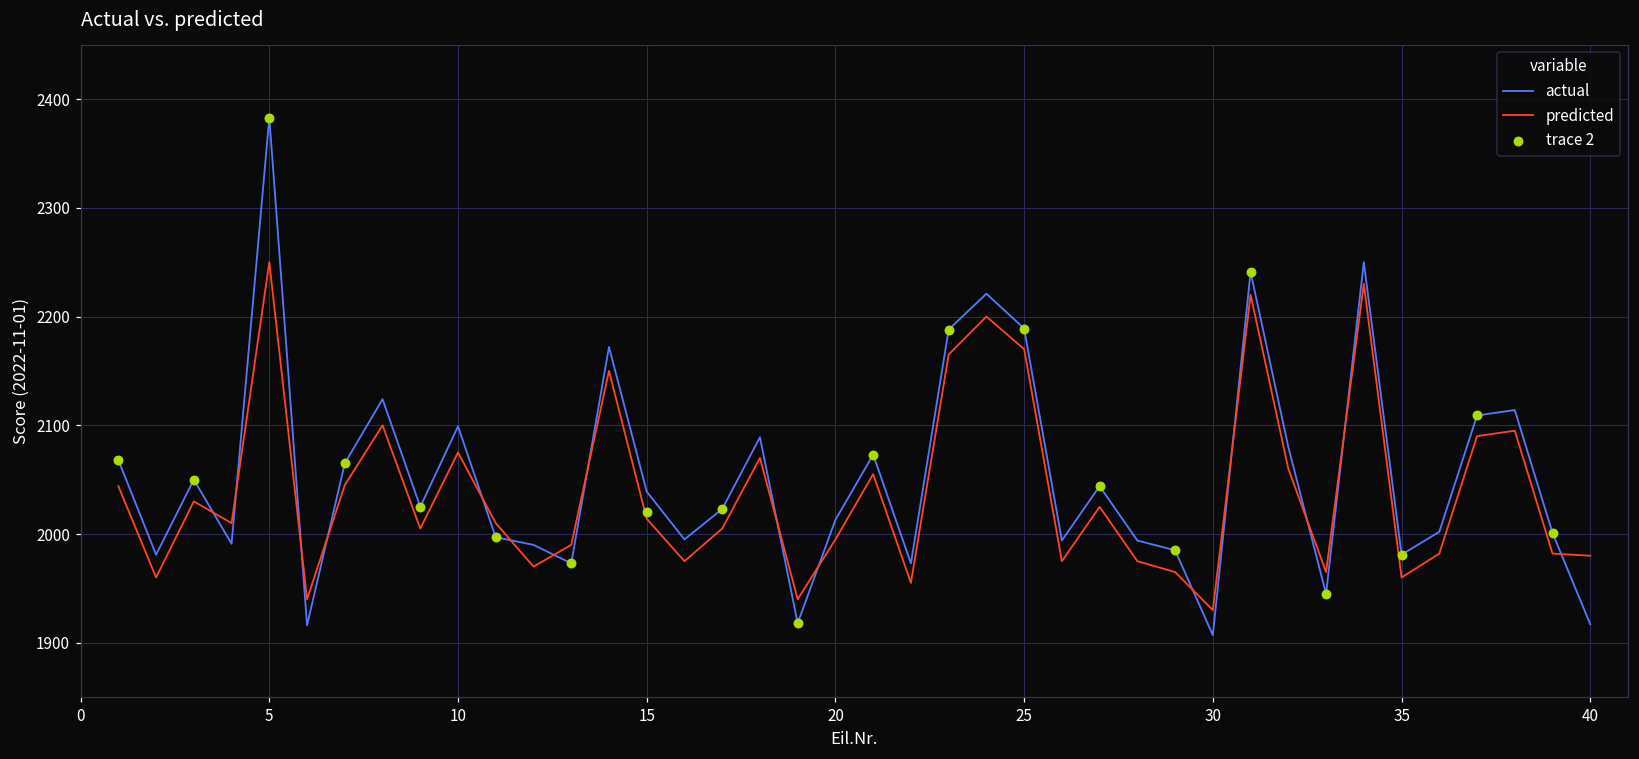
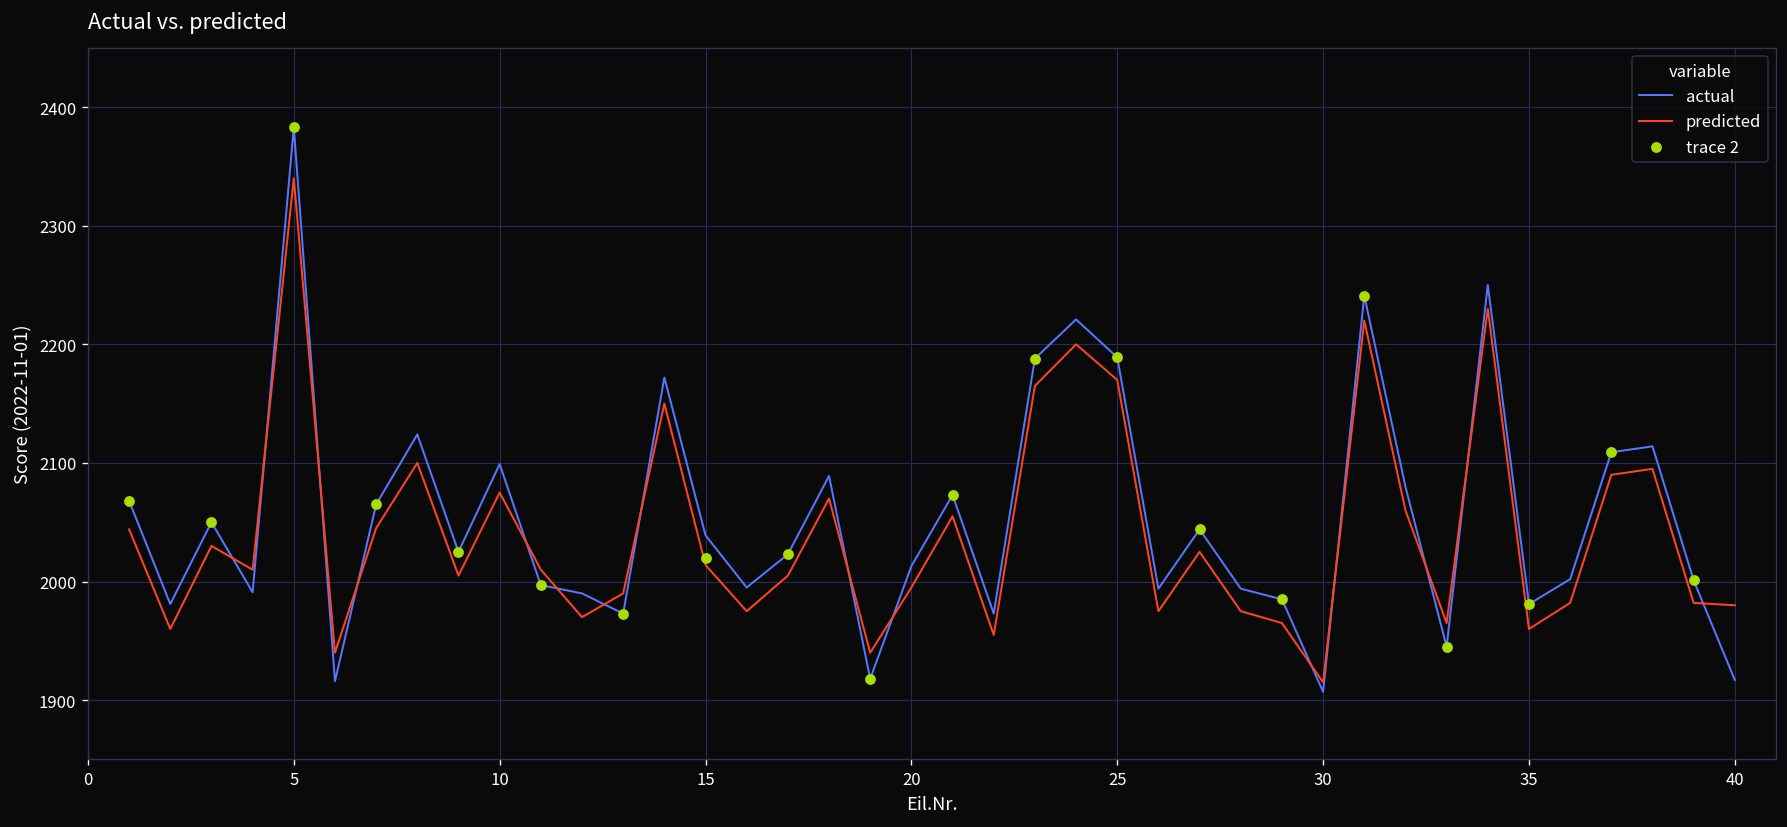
  {
    "actual": {
      "10": 2100,
      "15": 2040,
      "20": 2010,
      "30": 1910,
      "40": 1920
    },
    "predicted": {
-     "5": 2250,
+     "5": 2340,
      "10": 2080,
      "15": 2010,
      "20": 2000,
      "25": 2170,
-     "30": 1930,
+     "30": 1920,
      "35": 1960,
      "40": 1980
    }
  }
